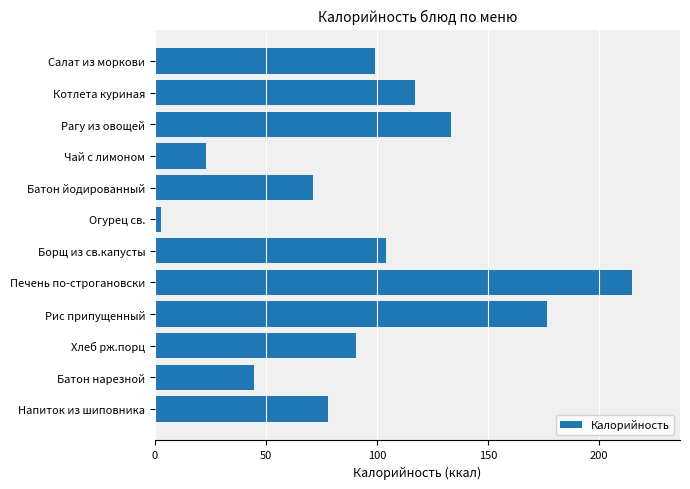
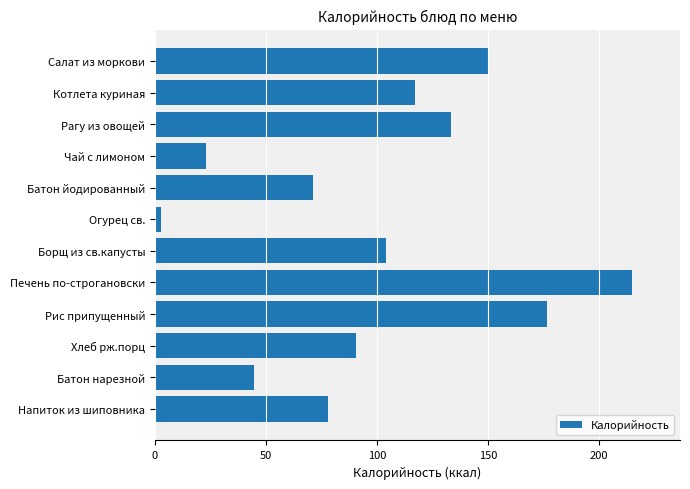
  {
-   "Салат из моркови": 99,
+   "Салат из моркови": 150,
    "Котлета куриная": 117,
    "Рагу из овощей": 133,
    "Чай с лимоном": 23,
    "Батон йодированный": 71,
    "Огурец св.": 3,
    "Борщ из св.капусты": 104,
    "Печень по-строгановски": 215,
    "Рис припущенный": 177,
    "Хлеб рж.порц": 91,
    "Батон нарезной": 45,
    "Напиток из шиповника": 78
  }
